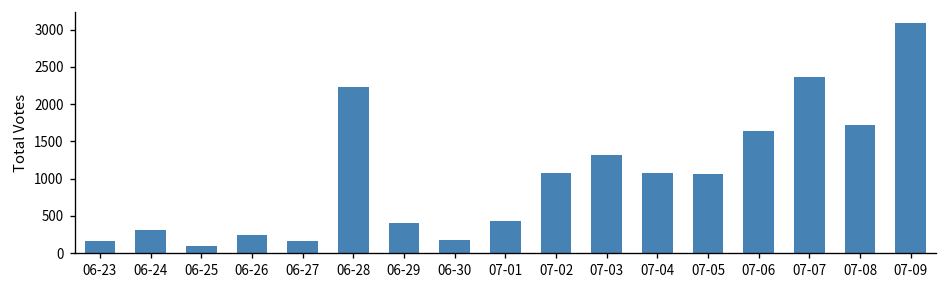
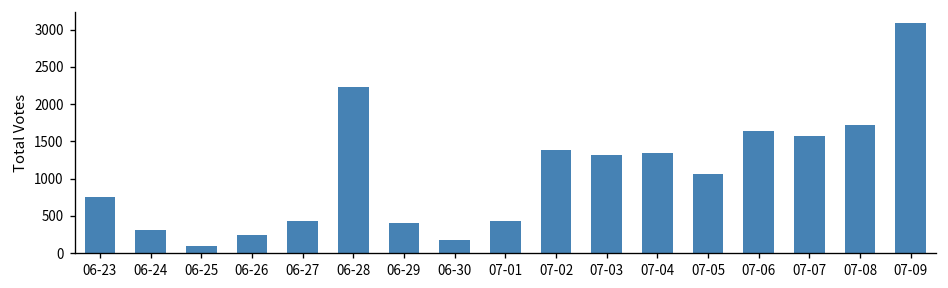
  {
-   "06-23": 200,
+   "06-23": 700,
    "06-24": 300,
    "06-25": 100,
    "06-26": 200,
-   "06-27": 200,
+   "06-27": 400,
    "06-28": 2200,
    "06-29": 400,
    "06-30": 200,
    "07-01": 400,
-   "07-02": 1100,
+   "07-02": 1400,
    "07-03": 1300,
-   "07-04": 1100,
+   "07-04": 1300,
    "07-05": 1100,
    "07-06": 1600,
-   "07-07": 2400,
+   "07-07": 1600,
    "07-08": 1700,
    "07-09": 3100
  }
